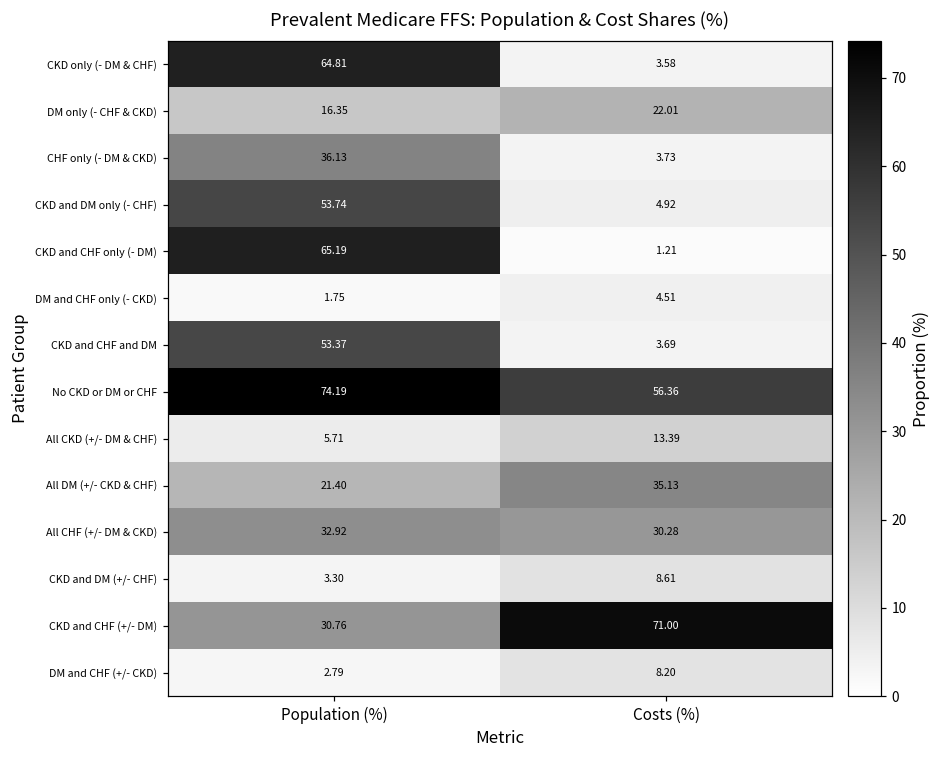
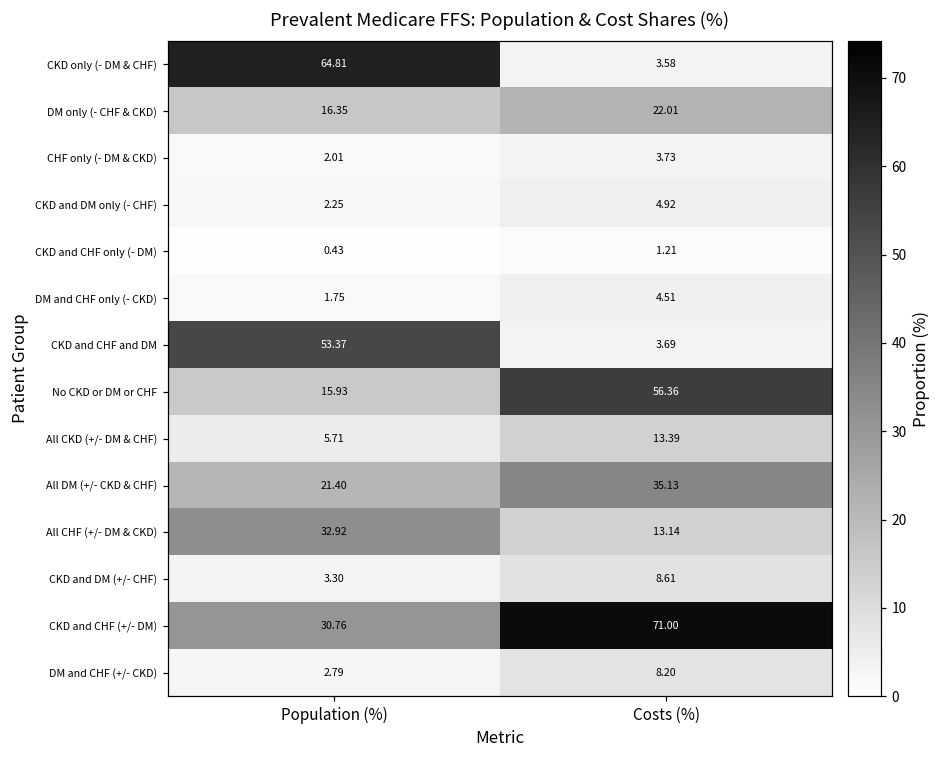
  {
    "CKD only (- DM & CHF)": {
      "Population (%)": 64.81,
      "Costs (%)": 3.58
    },
    "DM only (- CHF & CKD)": {
      "Population (%)": 16.35,
      "Costs (%)": 22.01
    },
    "CHF only (- DM & CKD)": {
-     "Population (%)": 36.13,
+     "Population (%)": 2.01,
      "Costs (%)": 3.73
    },
    "CKD and DM only (- CHF)": {
-     "Population (%)": 53.74,
+     "Population (%)": 2.25,
      "Costs (%)": 4.92
    },
    "CKD and CHF only (- DM)": {
-     "Population (%)": 65.19,
+     "Population (%)": 0.43,
      "Costs (%)": 1.21
    },
    "DM and CHF only (- CKD)": {
      "Population (%)": 1.75,
      "Costs (%)": 4.51
    },
    "CKD and CHF and DM": {
      "Population (%)": 53.37,
      "Costs (%)": 3.69
    },
    "No CKD or DM or CHF": {
-     "Population (%)": 74.19,
+     "Population (%)": 15.93,
      "Costs (%)": 56.36
    },
    "All CKD (+/- DM & CHF)": {
      "Population (%)": 5.71,
      "Costs (%)": 13.39
    },
    "All DM (+/- CKD & CHF)": {
      "Population (%)": 21.40,
      "Costs (%)": 35.13
    },
    "All CHF (+/- DM & CKD)": {
      "Population (%)": 32.92,
-     "Costs (%)": 30.28
+     "Costs (%)": 13.14
    },
    "CKD and DM (+/- CHF)": {
      "Population (%)": 3.30,
      "Costs (%)": 8.61
    },
    "CKD and CHF (+/- DM)": {
      "Population (%)": 30.76,
      "Costs (%)": 71.00
    },
    "DM and CHF (+/- CKD)": {
      "Population (%)": 2.79,
      "Costs (%)": 8.20
    }
  }
